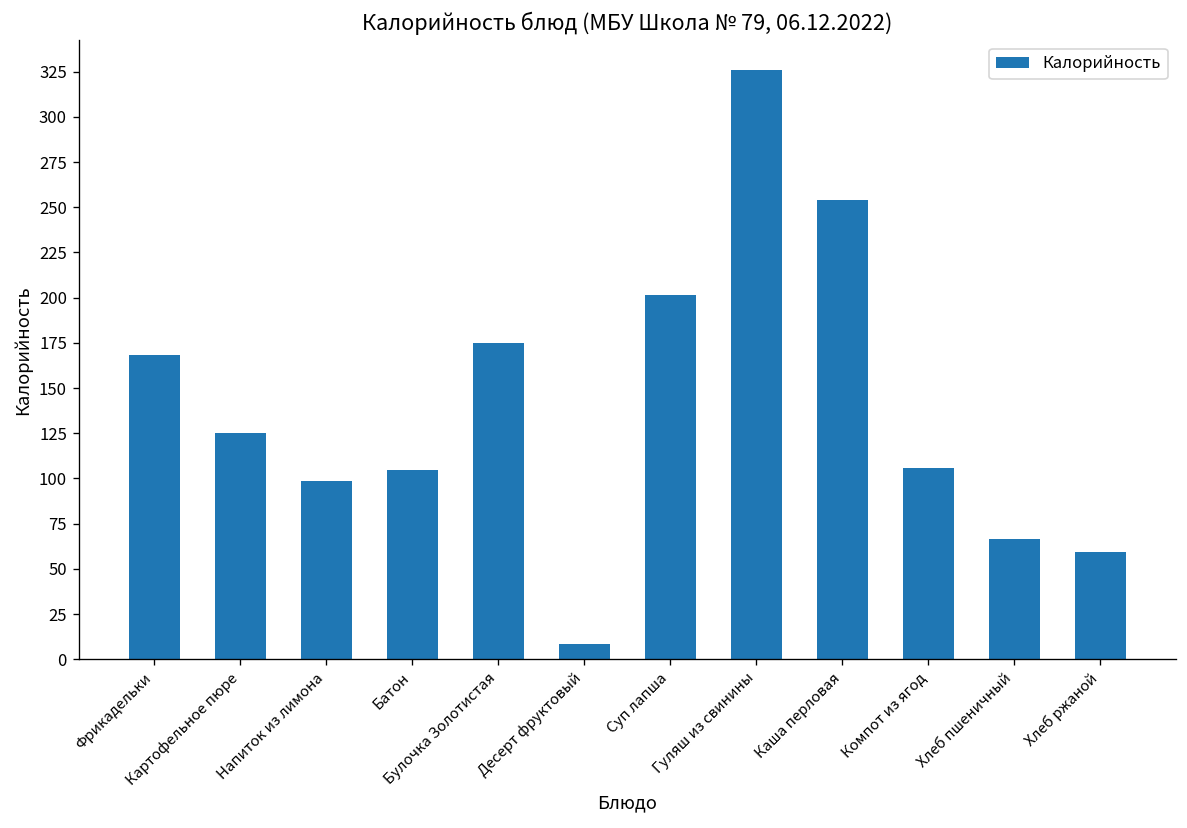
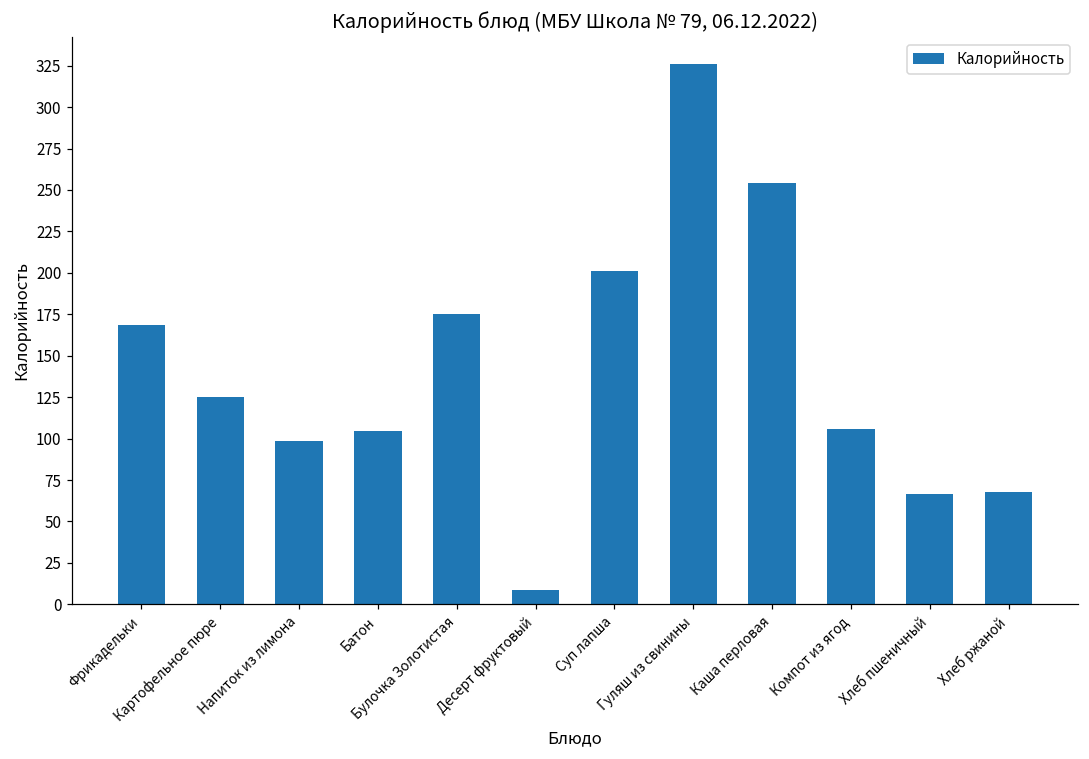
  {
    "Фрикадельки": 169,
    "Картофельное пюре": 125,
    "Напиток из лимона": 98,
    "Батон": 105,
    "Булочка Золотистая": 175,
    "Десерт фруктовый": 9,
    "Суп лапша": 201,
    "Гуляш из свинины": 326,
    "Каша перловая": 254,
    "Компот из ягод": 106,
    "Хлеб пшеничный": 66,
-   "Хлеб ржаной": 59
+   "Хлеб ржаной": 68
  }
